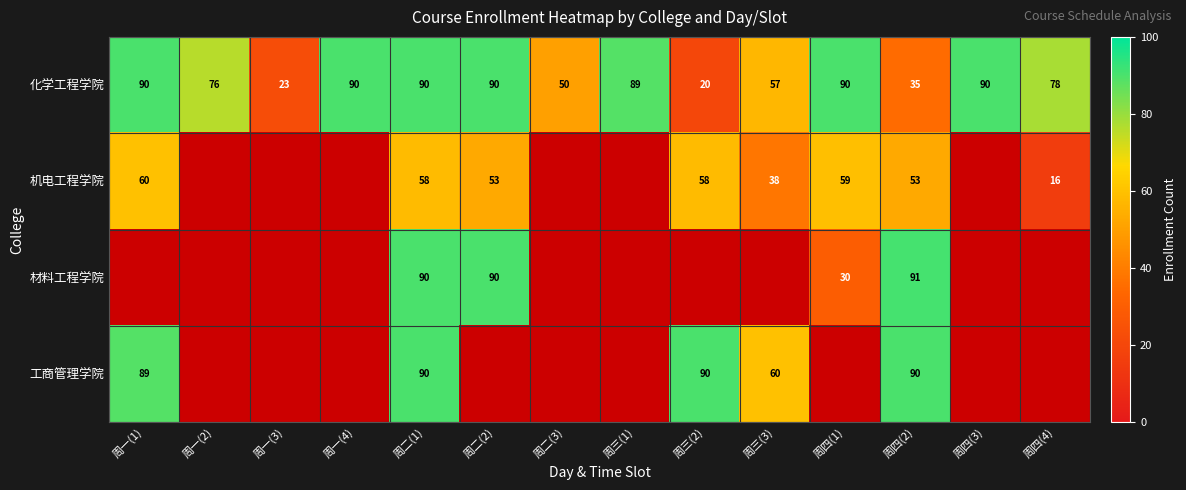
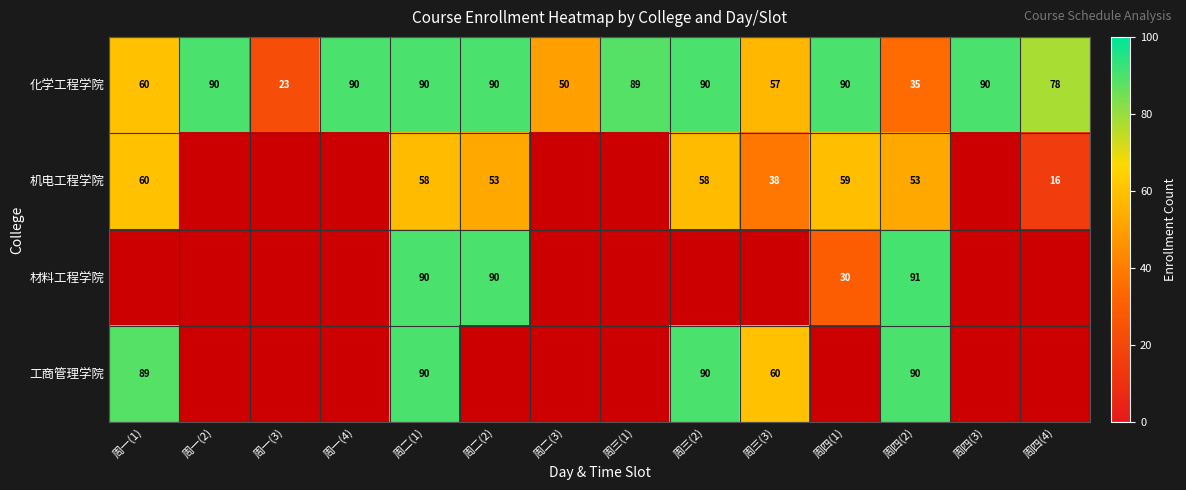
  {
    "化学工程学院": {
-     "周一(1)": 90,
-     "周一(2)": 76,
+     "周一(1)": 60,
+     "周一(2)": 90,
      "周一(3)": 23,
      "周一(4)": 90,
      "周二(1)": 90,
      "周二(2)": 90,
      "周二(3)": 50,
      "周三(1)": 89,
-     "周三(2)": 20,
+     "周三(2)": 90,
      "周三(3)": 57,
      "周四(1)": 90,
      "周四(2)": 35,
      "周四(3)": 90,
      "周四(4)": 78
    },
    "机电工程学院": {
      "周一(1)": 60,
      "周二(1)": 58,
      "周二(2)": 53,
      "周三(2)": 58,
      "周三(3)": 38,
      "周四(1)": 59,
      "周四(2)": 53,
      "周四(4)": 16
    },
    "材料工程学院": {
      "周二(1)": 90,
      "周二(2)": 90,
      "周四(1)": 30,
      "周四(2)": 91
    },
    "工商管理学院": {
      "周一(1)": 89,
      "周二(1)": 90,
      "周三(2)": 90,
      "周三(3)": 60,
      "周四(2)": 90
    }
  }
